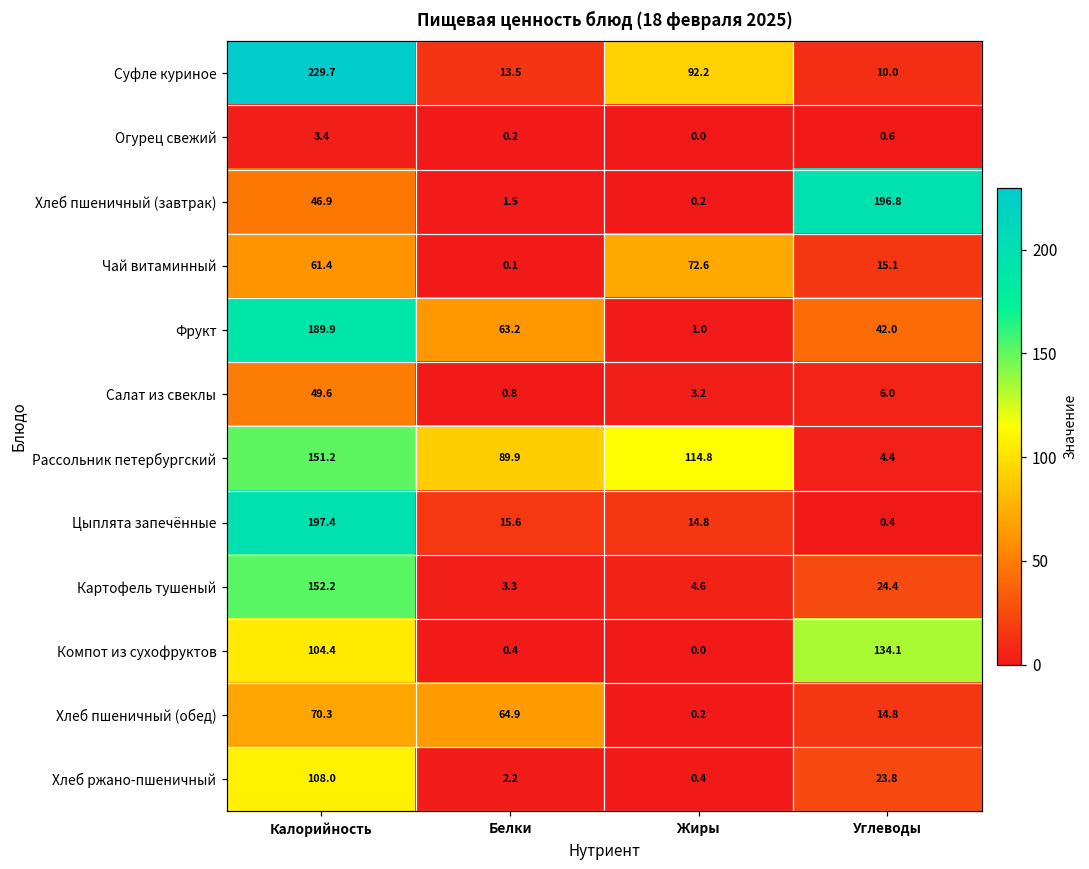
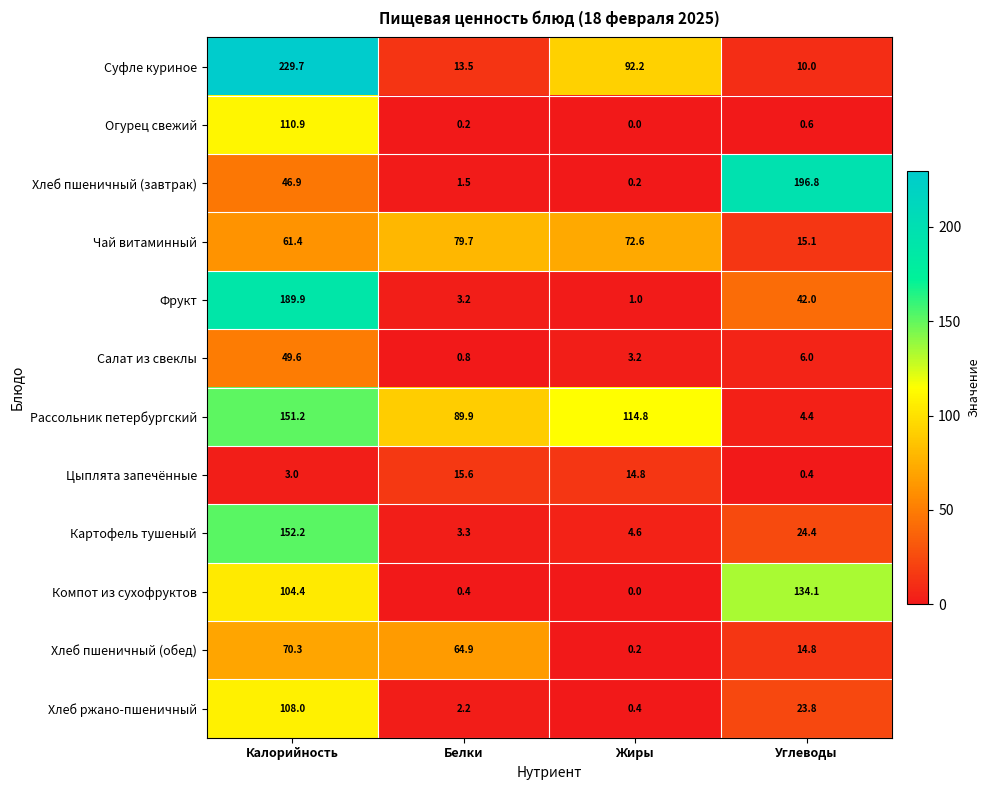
  {
    "Суфле куриное": {
      "Калорийность": 229.7,
      "Белки": 13.5,
      "Жиры": 92.2,
      "Углеводы": 10.0
    },
    "Огурец свежий": {
-     "Калорийность": 3.4,
+     "Калорийность": 110.9,
      "Белки": 0.2,
      "Жиры": 0.0,
      "Углеводы": 0.6
    },
    "Хлеб пшеничный (завтрак)": {
      "Калорийность": 46.9,
      "Белки": 1.5,
      "Жиры": 0.2,
      "Углеводы": 196.8
    },
    "Чай витаминный": {
      "Калорийность": 61.4,
-     "Белки": 0.1,
+     "Белки": 79.7,
      "Жиры": 72.6,
      "Углеводы": 15.1
    },
    "Фрукт": {
      "Калорийность": 189.9,
-     "Белки": 63.2,
+     "Белки": 3.2,
      "Жиры": 1.0,
      "Углеводы": 42.0
    },
    "Салат из свеклы": {
      "Калорийность": 49.6,
      "Белки": 0.8,
      "Жиры": 3.2,
      "Углеводы": 6.0
    },
    "Рассольник петербургский": {
      "Калорийность": 151.2,
      "Белки": 89.9,
      "Жиры": 114.8,
      "Углеводы": 4.4
    },
    "Цыплята запечённые": {
-     "Калорийность": 197.4,
+     "Калорийность": 3.0,
      "Белки": 15.6,
      "Жиры": 14.8,
      "Углеводы": 0.4
    },
    "Картофель тушеный": {
      "Калорийность": 152.2,
      "Белки": 3.3,
      "Жиры": 4.6,
      "Углеводы": 24.4
    },
    "Компот из сухофруктов": {
      "Калорийность": 104.4,
      "Белки": 0.4,
      "Жиры": 0.0,
      "Углеводы": 134.1
    },
    "Хлеб пшеничный (обед)": {
      "Калорийность": 70.3,
      "Белки": 64.9,
      "Жиры": 0.2,
      "Углеводы": 14.8
    },
    "Хлеб ржано-пшеничный": {
      "Калорийность": 108.0,
      "Белки": 2.2,
      "Жиры": 0.4,
      "Углеводы": 23.8
    }
  }
